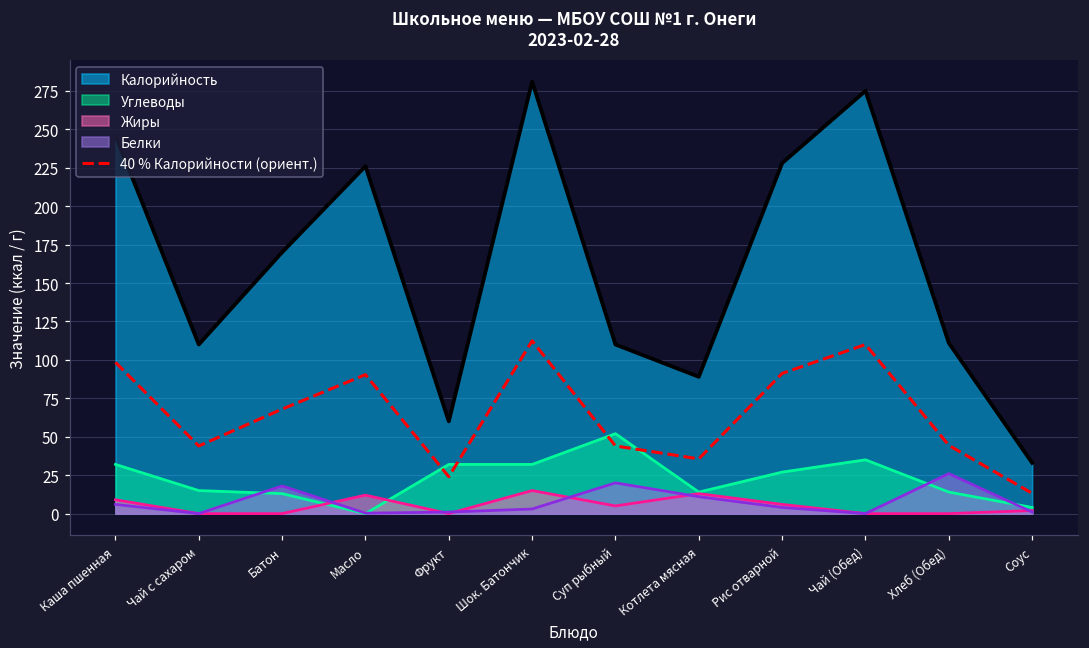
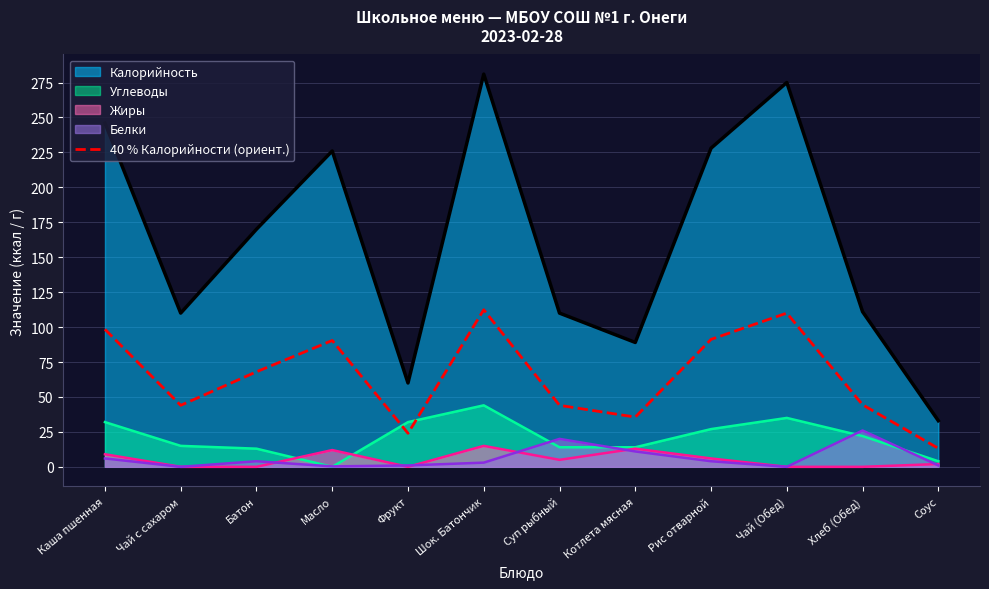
  {
    "Калорийность": {
      "Чай с сахаром": 110,
      "Батон": 170,
      "Масло": 226,
      "Фрукт": 60,
      "Шок. Батончик": 281,
      "Суп рыбный": 110,
      "Котлета мясная": 89,
      "Рис отварной": 228,
      "Чай (Обед)": 275,
      "Хлеб (Обед)": 111,
      "Соус": 33
    },
    "Углеводы": {
      "Каша пшенная": 32,
      "Чай с сахаром": 15,
      "Батон": 13,
      "Фрукт": 32,
-     "Шок. Батончик": 32,
-     "Суп рыбный": 52,
+     "Шок. Батончик": 44,
+     "Суп рыбный": 14,
      "Рис отварной": 27,
      "Чай (Обед)": 35,
-     "Хлеб (Обед)": 14,
+     "Хлеб (Обед)": 22,
      "Соус": 4
    },
    "Жиры": {
      "Каша пшенная": 9,
      "Батон": 0,
      "Масло": 12,
      "Шок. Батончик": 15,
      "Суп рыбный": 5,
      "Рис отварной": 6,
      "Хлеб (Обед)": 0
    },
    "Белки": {
      "Каша пшенная": 6,
-     "Батон": 18,
+     "Батон": 4,
      "Шок. Батончик": 3,
      "Суп рыбный": 20,
      "Котлета мясная": 11,
      "Рис отварной": 4,
      "Хлеб (Обед)": 26
    },
    "40 % Калорийности (ориент.)": {
      "Каша пшенная": 98,
      "Чай с сахаром": 44,
      "Батон": 68,
      "Масло": 90,
      "Фрукт": 24,
      "Шок. Батончик": 112,
      "Суп рыбный": 44,
      "Котлета мясная": 36,
      "Рис отварной": 91,
      "Чай (Обед)": 110,
      "Хлеб (Обед)": 44,
      "Соус": 13
    }
  }
